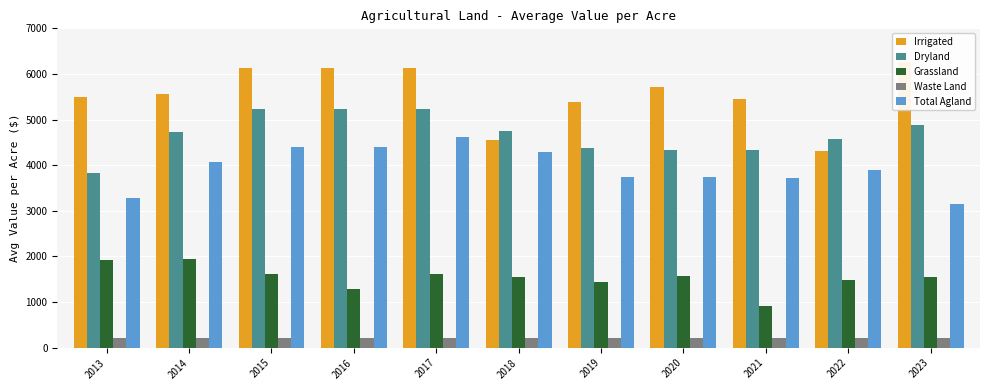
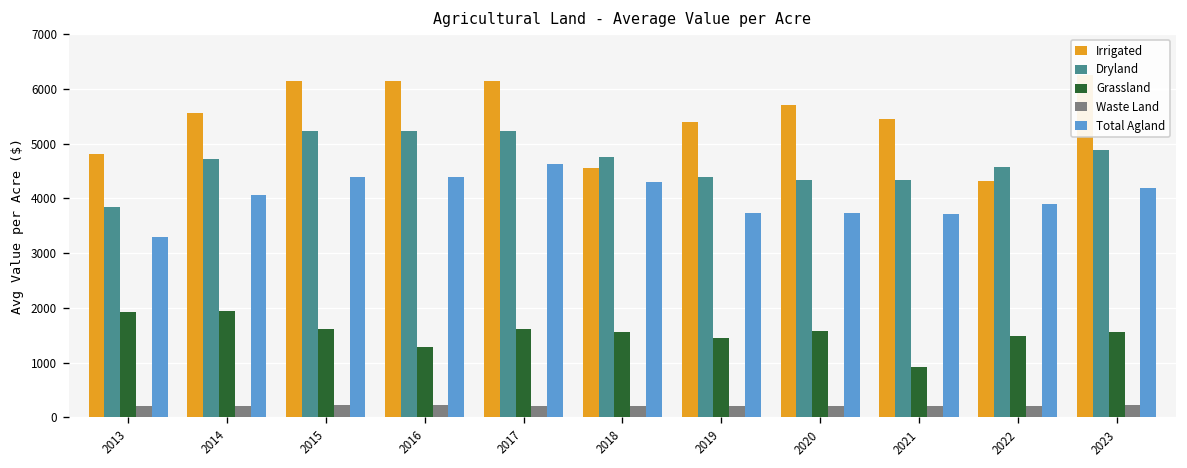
  {
    "Irrigated": {
-     "2013": 5500,
+     "2013": 4800,
      "2014": 5600,
      "2015": 6100,
      "2016": 6100,
      "2017": 6100,
      "2018": 4500,
      "2019": 5400,
      "2020": 5700,
      "2021": 5400,
      "2022": 4300
    },
    "Grassland": {
      "2013": 1900,
      "2014": 1900,
      "2015": 1600,
      "2016": 1300,
      "2017": 1600,
      "2018": 1500,
      "2019": 1400,
      "2020": 1600,
      "2021": 900,
      "2022": 1500,
      "2023": 1600
    },
    "Total Agland": {
      "2013": 3300,
      "2014": 4100,
      "2015": 4400,
      "2016": 4400,
      "2017": 4600,
      "2018": 4300,
      "2019": 3700,
      "2020": 3700,
      "2021": 3700,
      "2022": 3900,
-     "2023": 3200
+     "2023": 4200
    }
  }
